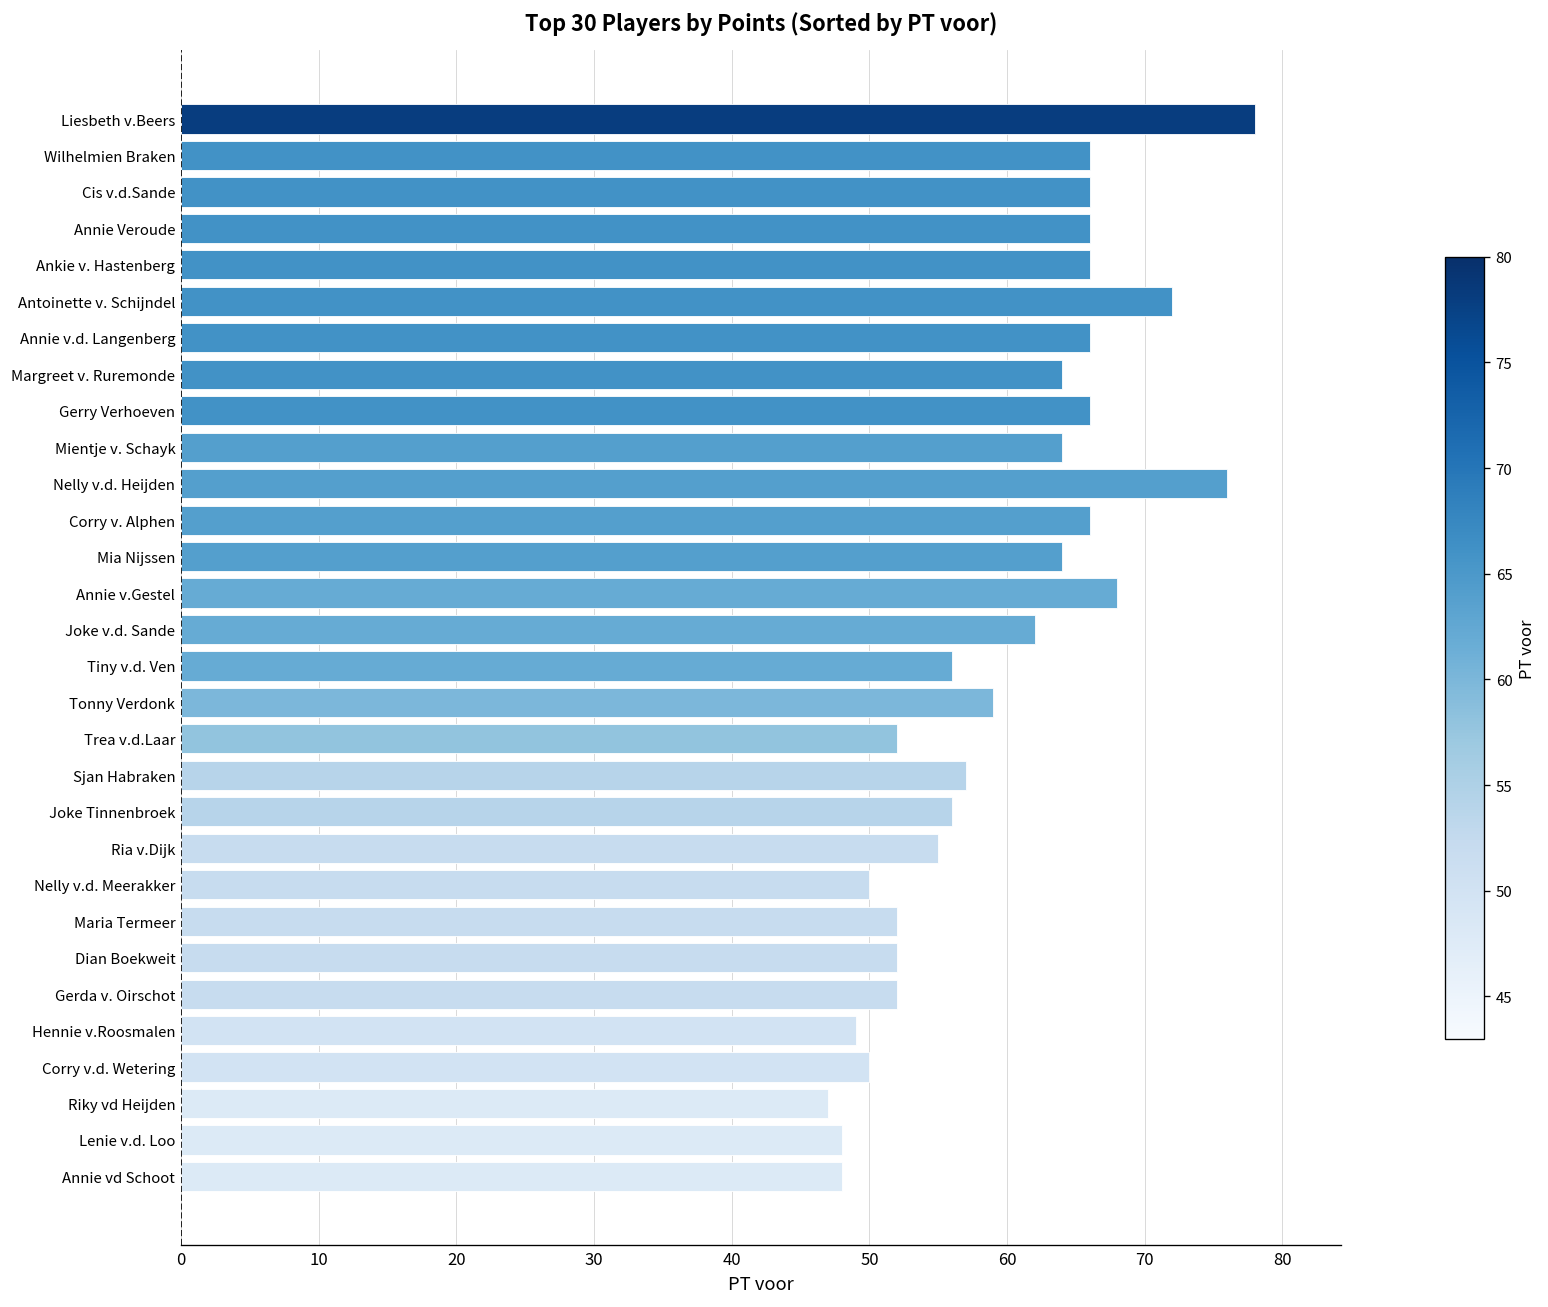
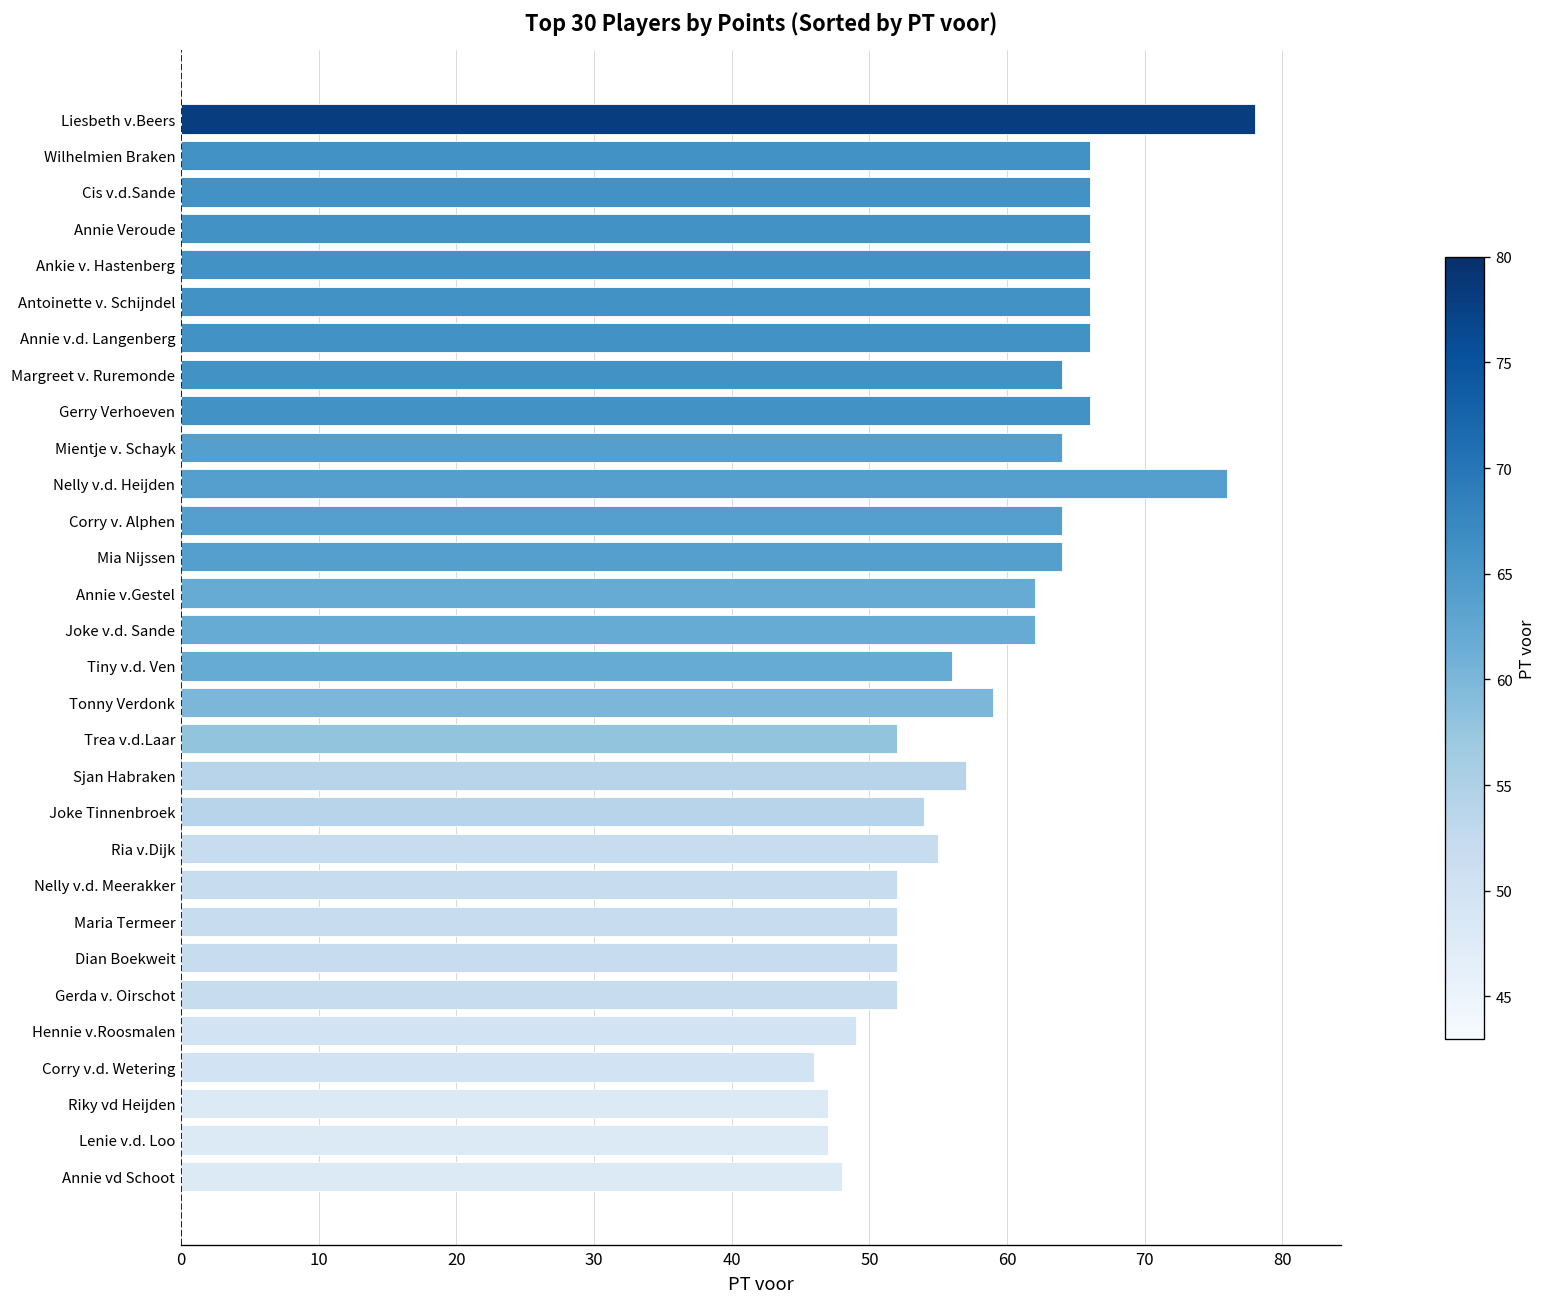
  {
    "Liesbeth v.Beers": 78,
    "Wilhelmien Braken": 66,
    "Cis v.d.Sande": 66,
    "Annie Veroude": 66,
    "Ankie v. Hastenberg": 66,
-   "Antoinette v. Schijndel": 72,
+   "Antoinette v. Schijndel": 66,
    "Annie v.d. Langenberg": 66,
    "Margreet v. Ruremonde": 64,
    "Gerry Verhoeven": 66,
    "Mientje v. Schayk": 64,
    "Nelly v.d. Heijden": 76,
-   "Corry v. Alphen": 66,
+   "Corry v. Alphen": 64,
    "Mia Nijssen": 64,
-   "Annie v.Gestel": 68,
+   "Annie v.Gestel": 62,
    "Joke v.d. Sande": 62,
    "Tiny v.d. Ven": 56,
    "Tonny Verdonk": 59,
    "Trea v.d.Laar": 52,
    "Sjan Habraken": 57,
-   "Joke Tinnenbroek": 56,
+   "Joke Tinnenbroek": 54,
    "Ria v.Dijk": 55,
-   "Nelly v.d. Meerakker": 50,
+   "Nelly v.d. Meerakker": 52,
    "Maria Termeer": 52,
    "Dian Boekweit": 52,
    "Gerda v. Oirschot": 52,
    "Hennie v.Roosmalen": 49,
-   "Corry v.d. Wetering": 50,
+   "Corry v.d. Wetering": 46,
    "Riky vd Heijden": 47,
-   "Lenie v.d. Loo": 48,
+   "Lenie v.d. Loo": 47,
    "Annie vd Schoot": 48
  }
